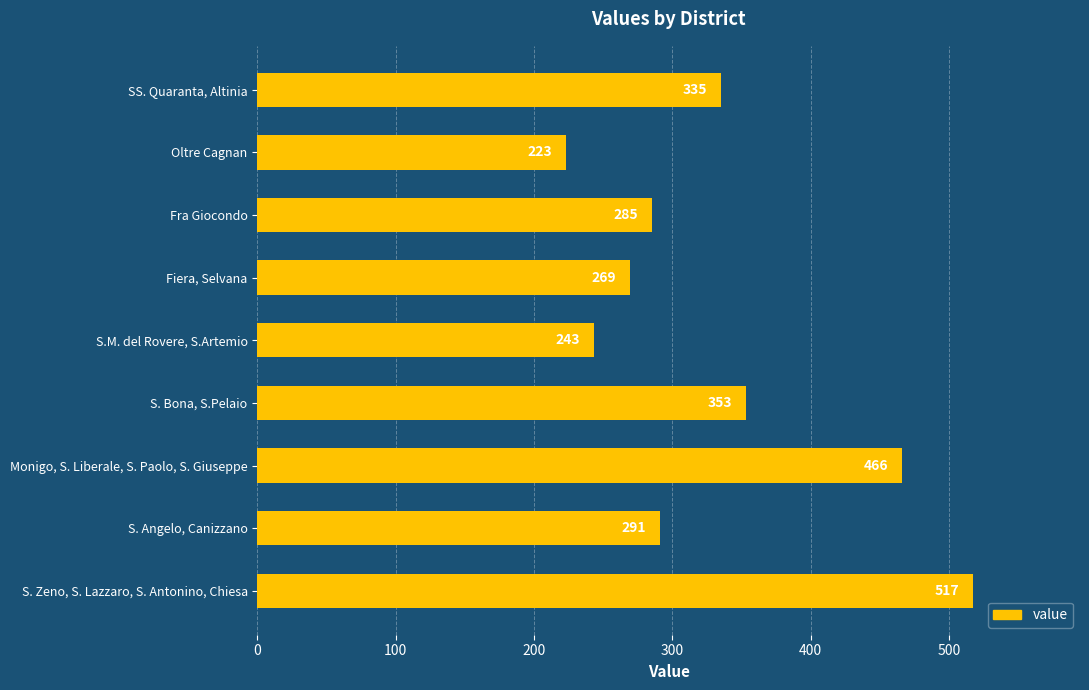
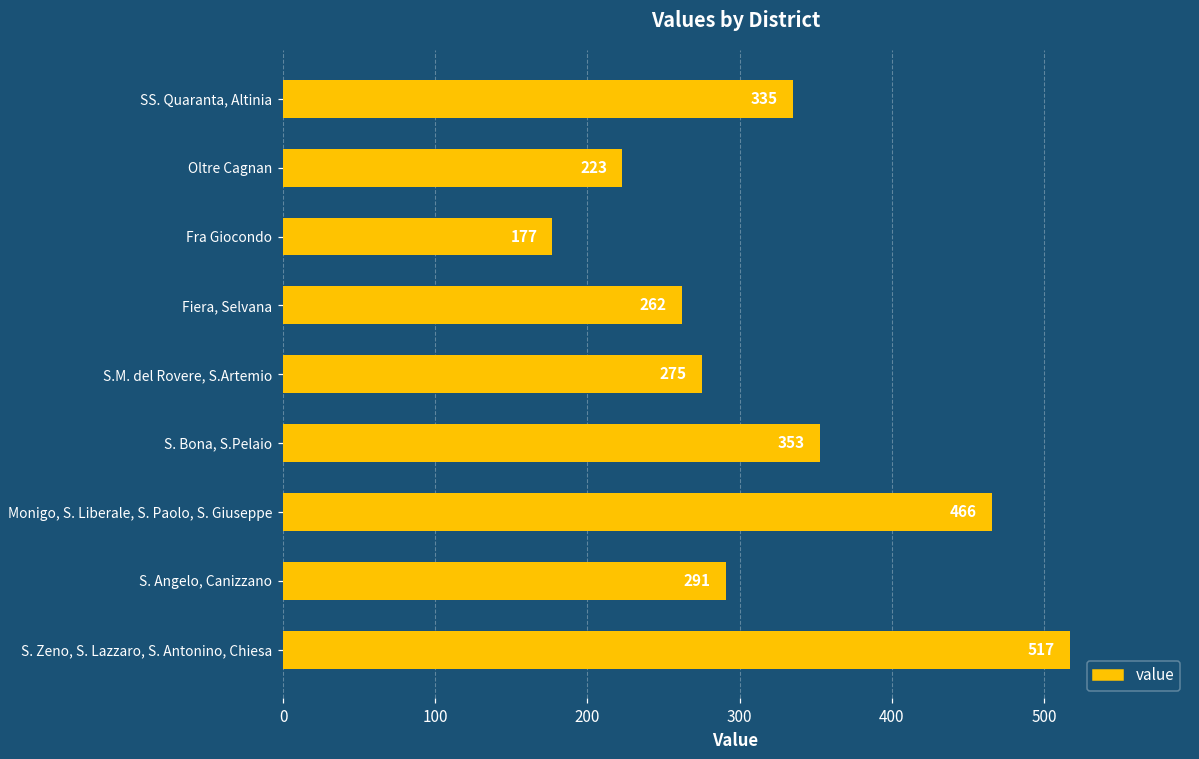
  {
    "SS. Quaranta, Altinia": 335,
    "Oltre Cagnan": 223,
-   "Fra Giocondo": 285,
-   "Fiera, Selvana": 269,
-   "S.M. del Rovere, S.Artemio": 243,
+   "Fra Giocondo": 177,
+   "Fiera, Selvana": 262,
+   "S.M. del Rovere, S.Artemio": 275,
    "S. Bona, S.Pelaio": 353,
    "Monigo, S. Liberale, S. Paolo, S. Giuseppe": 466,
    "S. Angelo, Canizzano": 291,
    "S. Zeno, S. Lazzaro, S. Antonino, Chiesa": 517
  }
